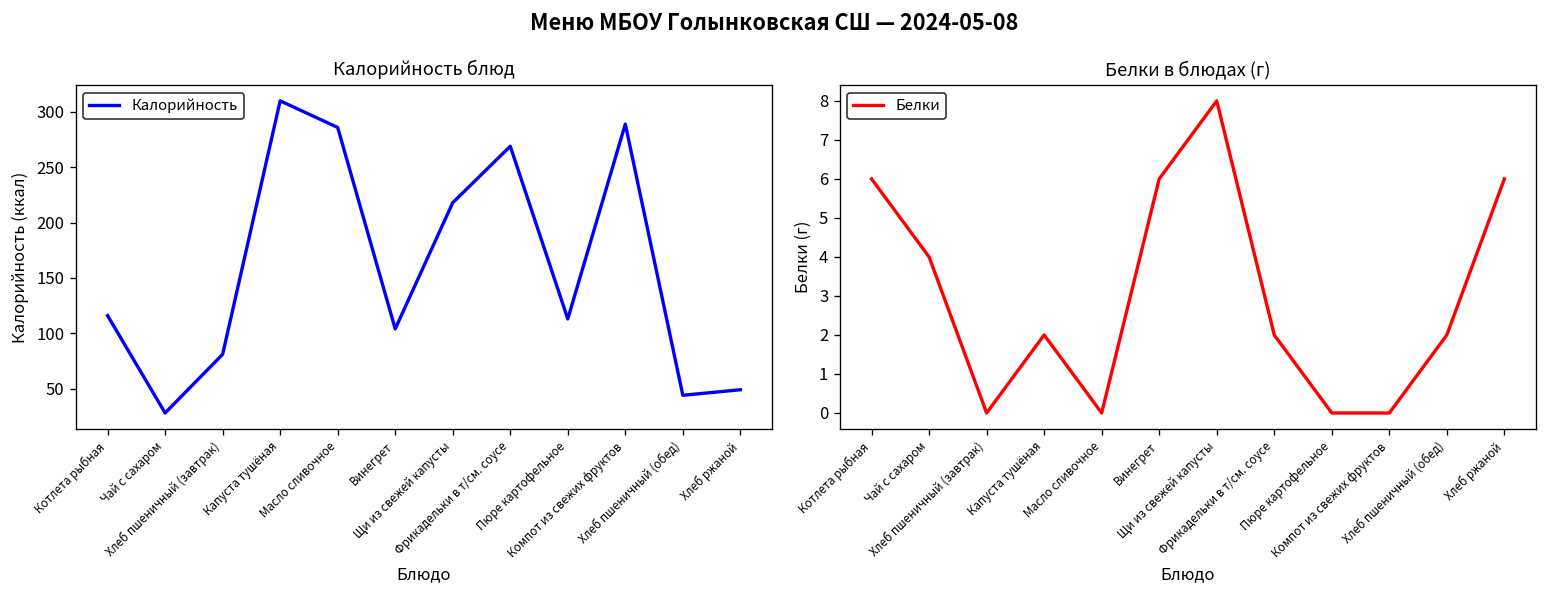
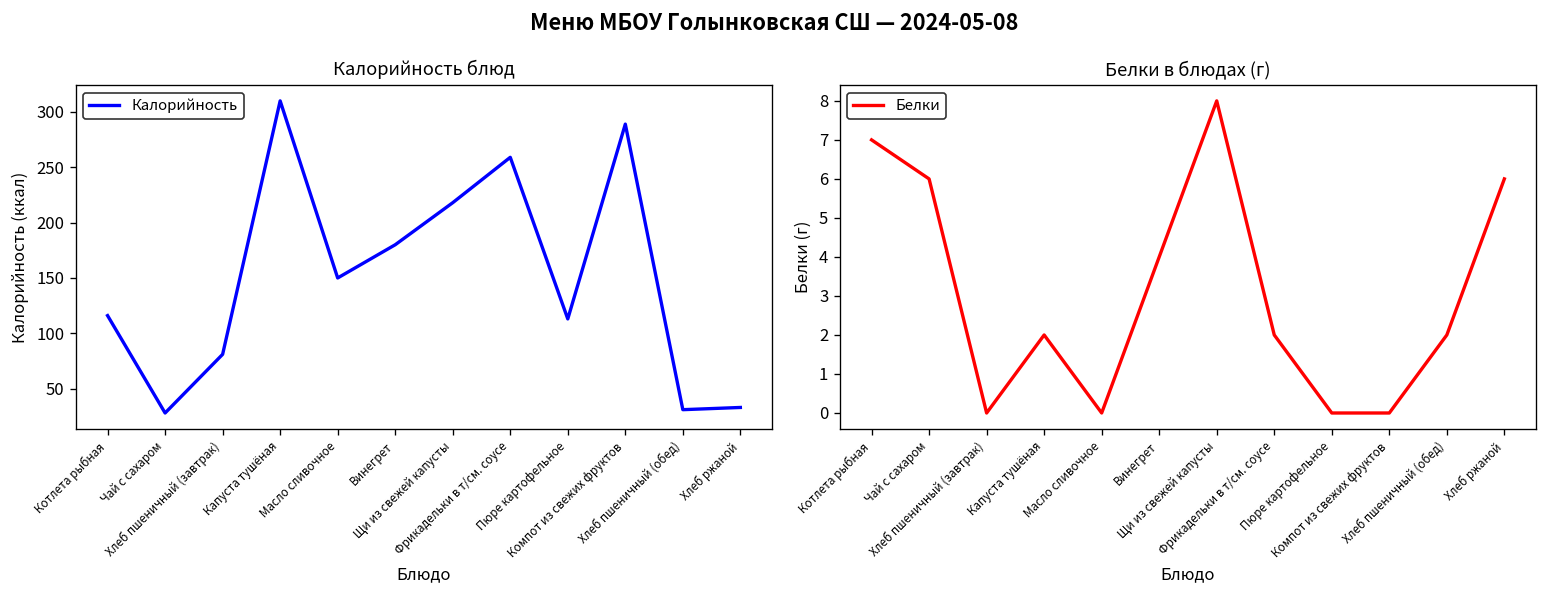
  {
    "Калорийность блюд": {
      "Котлета рыбная": 120,
      "Чай с сахаром": 30,
      "Хлеб пшеничный (завтрак)": 80,
      "Капуста тушёная": 310,
-     "Масло сливочное": 290,
-     "Винегрет": 100,
+     "Масло сливочное": 150,
+     "Винегрет": 180,
      "Щи из свежей капусты": 220,
-     "Фрикадельки в т/см. соусе": 270,
+     "Фрикадельки в т/см. соусе": 260,
      "Пюре картофельное": 110,
      "Компот из свежих фруктов": 290,
-     "Хлеб пшеничный (обед)": 40,
-     "Хлеб ржаной": 50
+     "Хлеб пшеничный (обед)": 30,
+     "Хлеб ржаной": 30
    },
    "Белки в блюдах (г)": {
-     "Котлета рыбная": 6,
-     "Чай с сахаром": 4,
+     "Котлета рыбная": 7,
+     "Чай с сахаром": 6,
      "Хлеб пшеничный (завтрак)": 0,
      "Капуста тушёная": 2,
      "Масло сливочное": 0,
-     "Винегрет": 6,
+     "Винегрет": 4,
      "Щи из свежей капусты": 8,
      "Фрикадельки в т/см. соусе": 2,
      "Пюре картофельное": 0,
      "Компот из свежих фруктов": 0,
      "Хлеб пшеничный (обед)": 2,
      "Хлеб ржаной": 6
    }
  }
